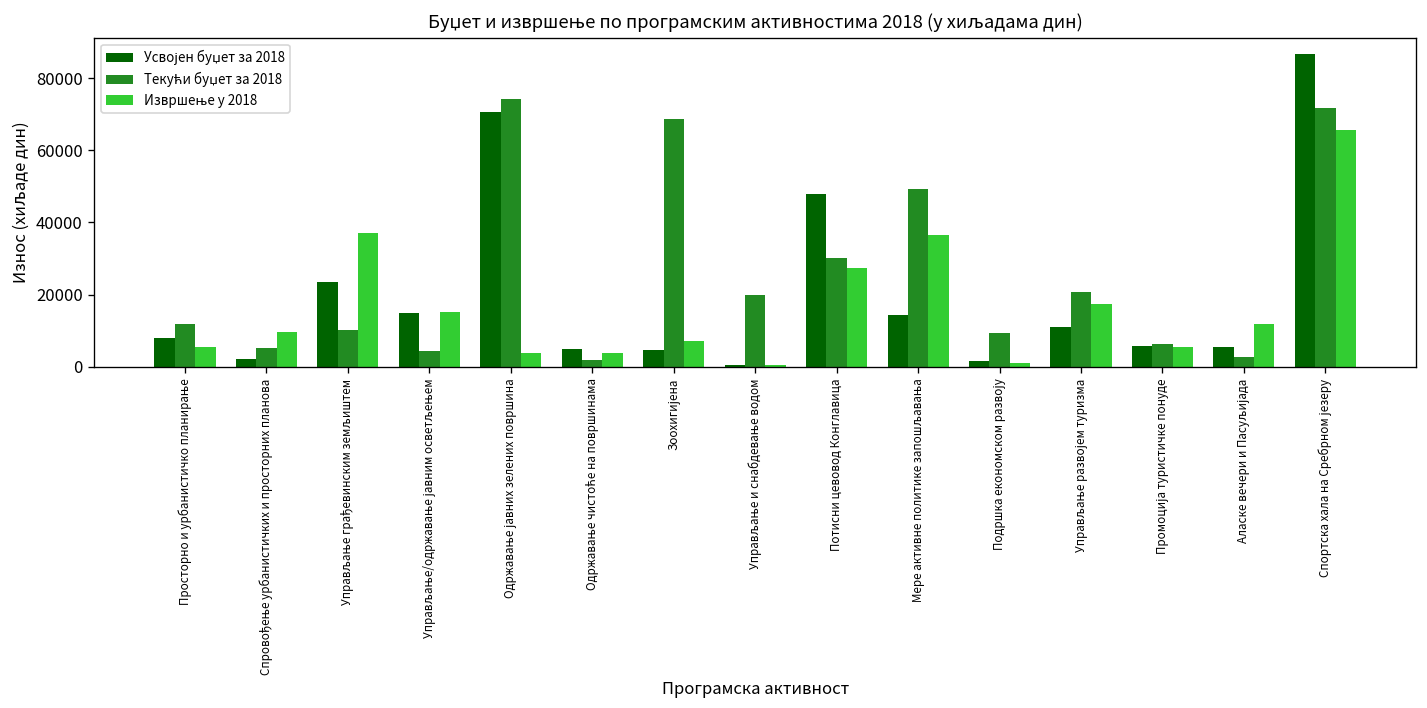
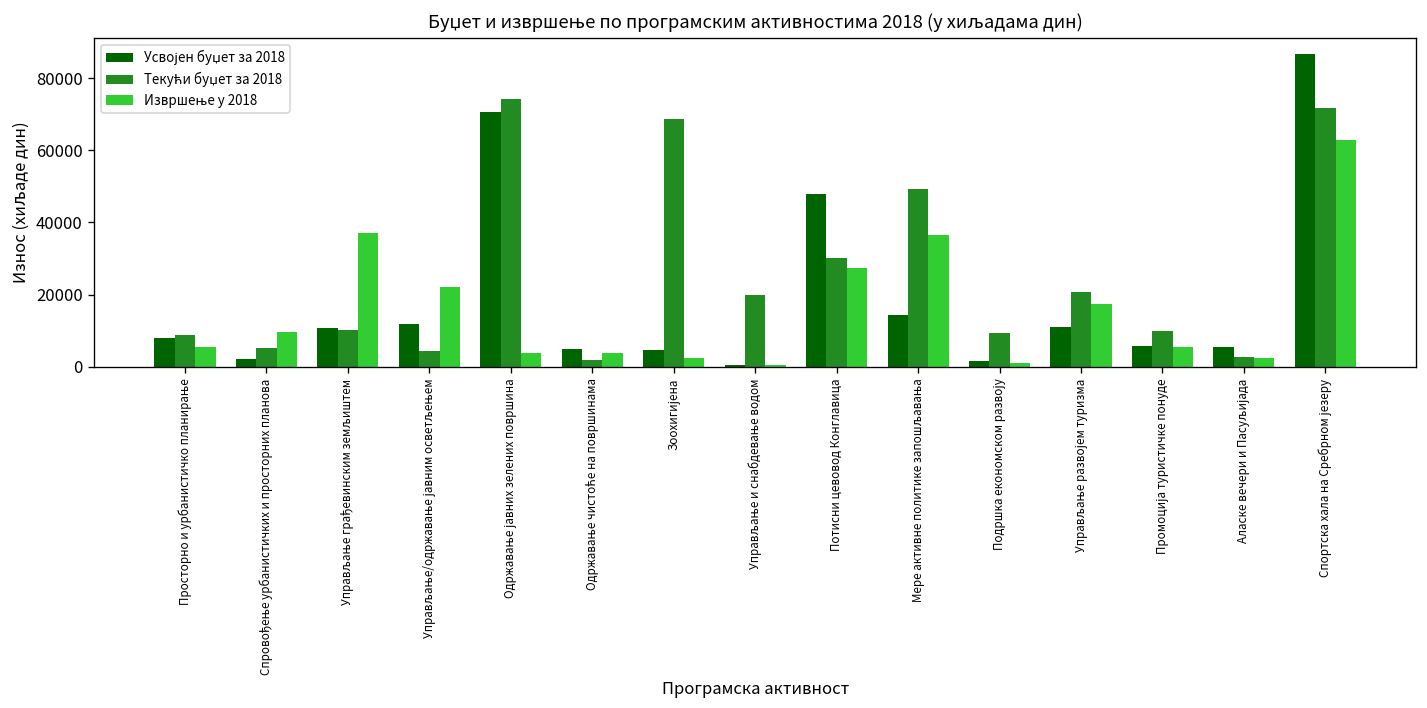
  {
    "Усвојен буџет за 2018": {
      "Просторно и урбанистичко планирање": 8000,
      "Спровођење урбанистичких и просторних планова": 2000,
-     "Управљање грађевинским земљиштем": 23000,
-     "Управљање/одржавање јавним осветљењем": 15000,
+     "Управљање грађевинским земљиштем": 11000,
+     "Управљање/одржавање јавним осветљењем": 12000,
      "Одржавање јавних зелених површина": 71000,
      "Одржавање чистоће на површинама": 5000,
      "Зоохигијена": 5000,
      "Потисни цевовод Конглавица": 48000,
      "Мере активне политике запошљавања": 14000,
      "Подршка економском развоју": 2000,
      "Управљање развојем туризма": 11000,
      "Промоција туристичке понуде": 6000,
      "Аласке вечери и Пасуљијада": 6000,
      "Спортска хала на Сребрном језеру": 87000
    },
    "Текући буџет за 2018": {
-     "Просторно и урбанистичко планирање": 12000,
+     "Просторно и урбанистичко планирање": 9000,
      "Спровођење урбанистичких и просторних планова": 5000,
      "Управљање грађевинским земљиштем": 10000,
      "Управљање/одржавање јавним осветљењем": 4000,
      "Одржавање јавних зелених површина": 74000,
      "Одржавање чистоће на површинама": 2000,
      "Зоохигијена": 69000,
      "Управљање и снабдевање водом": 20000,
      "Потисни цевовод Конглавица": 30000,
      "Мере активне политике запошљавања": 49000,
      "Подршка економском развоју": 9000,
      "Управљање развојем туризма": 21000,
-     "Промоција туристичке понуде": 6000,
+     "Промоција туристичке понуде": 10000,
      "Аласке вечери и Пасуљијада": 3000,
      "Спортска хала на Сребрном језеру": 72000
    },
    "Извршење у 2018": {
      "Просторно и урбанистичко планирање": 5000,
      "Спровођење урбанистичких и просторних планова": 10000,
      "Управљање грађевинским земљиштем": 37000,
-     "Управљање/одржавање јавним осветљењем": 15000,
+     "Управљање/одржавање јавним осветљењем": 22000,
      "Одржавање јавних зелених површина": 4000,
      "Одржавање чистоће на површинама": 4000,
-     "Зоохигијена": 7000,
+     "Зоохигијена": 2000,
      "Потисни цевовод Конглавица": 27000,
      "Мере активне политике запошљавања": 36000,
      "Подршка економском развоју": 1000,
      "Управљање развојем туризма": 17000,
      "Промоција туристичке понуде": 5000,
-     "Аласке вечери и Пасуљијада": 12000,
-     "Спортска хала на Сребрном језеру": 66000
+     "Аласке вечери и Пасуљијада": 2000,
+     "Спортска хала на Сребрном језеру": 63000
    }
  }
